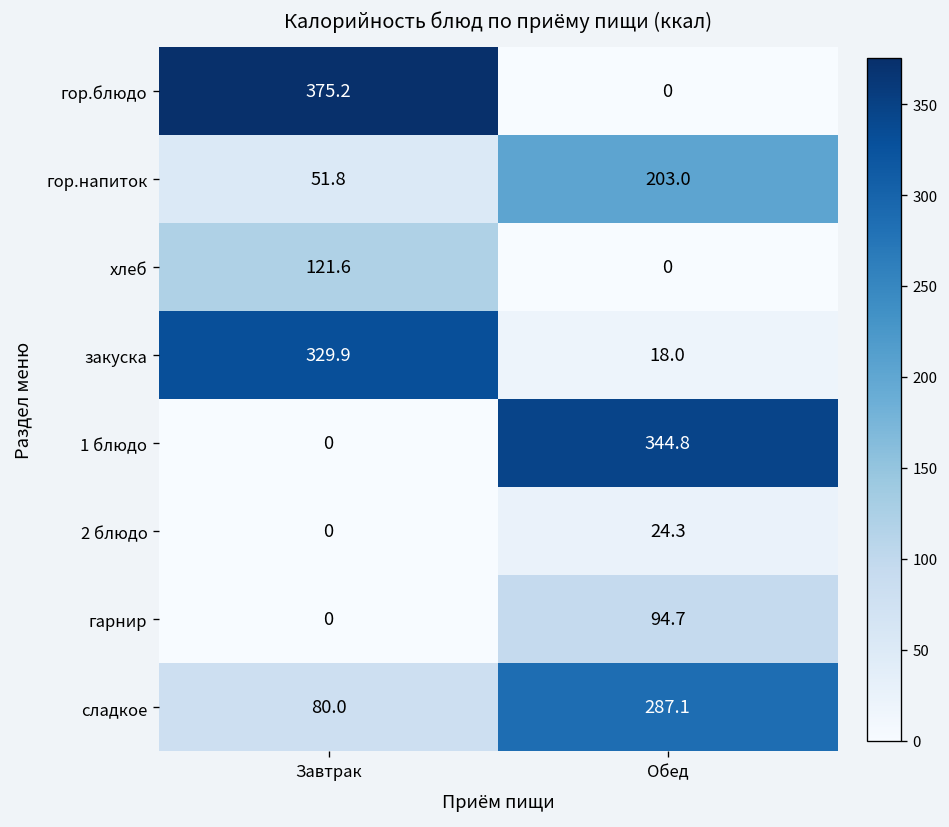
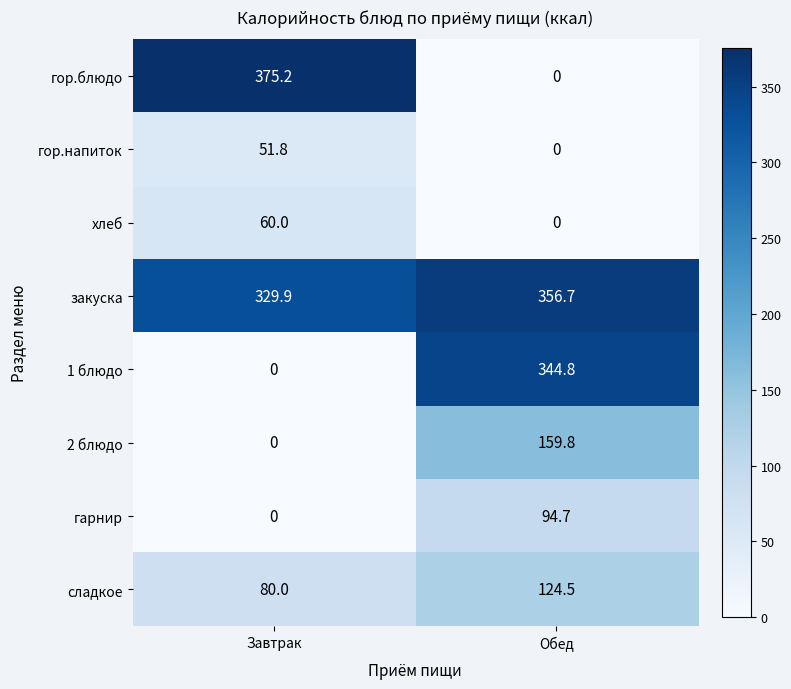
  {
    "гор.блюдо": {
      "Завтрак": 375.2,
      "Обед": 0
    },
    "гор.напиток": {
      "Завтрак": 51.8,
-     "Обед": 203.0
+     "Обед": 0
    },
    "хлеб": {
-     "Завтрак": 121.6,
+     "Завтрак": 60.0,
      "Обед": 0
    },
    "закуска": {
      "Завтрак": 329.9,
-     "Обед": 18.0
+     "Обед": 356.7
    },
    "1 блюдо": {
      "Завтрак": 0,
      "Обед": 344.8
    },
    "2 блюдо": {
      "Завтрак": 0,
-     "Обед": 24.3
+     "Обед": 159.8
    },
    "гарнир": {
      "Завтрак": 0,
      "Обед": 94.7
    },
    "сладкое": {
      "Завтрак": 80.0,
-     "Обед": 287.1
+     "Обед": 124.5
    }
  }
